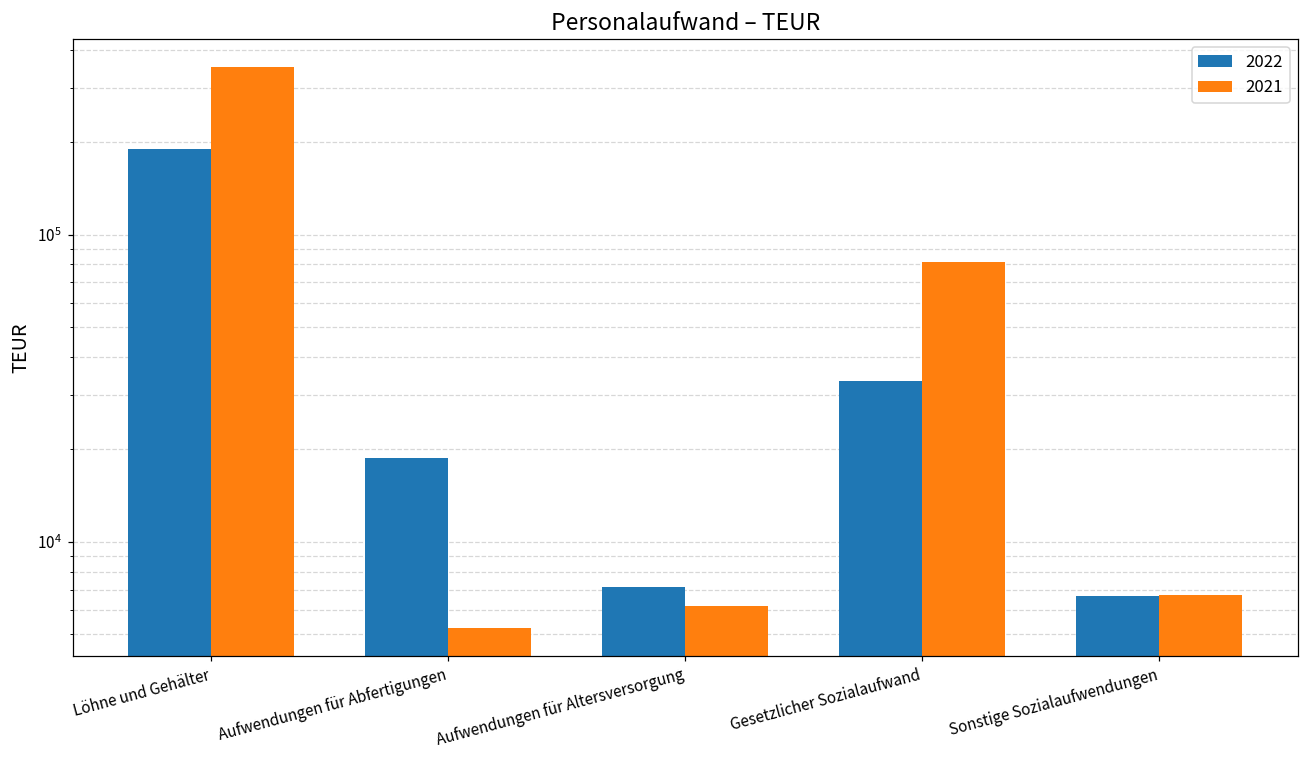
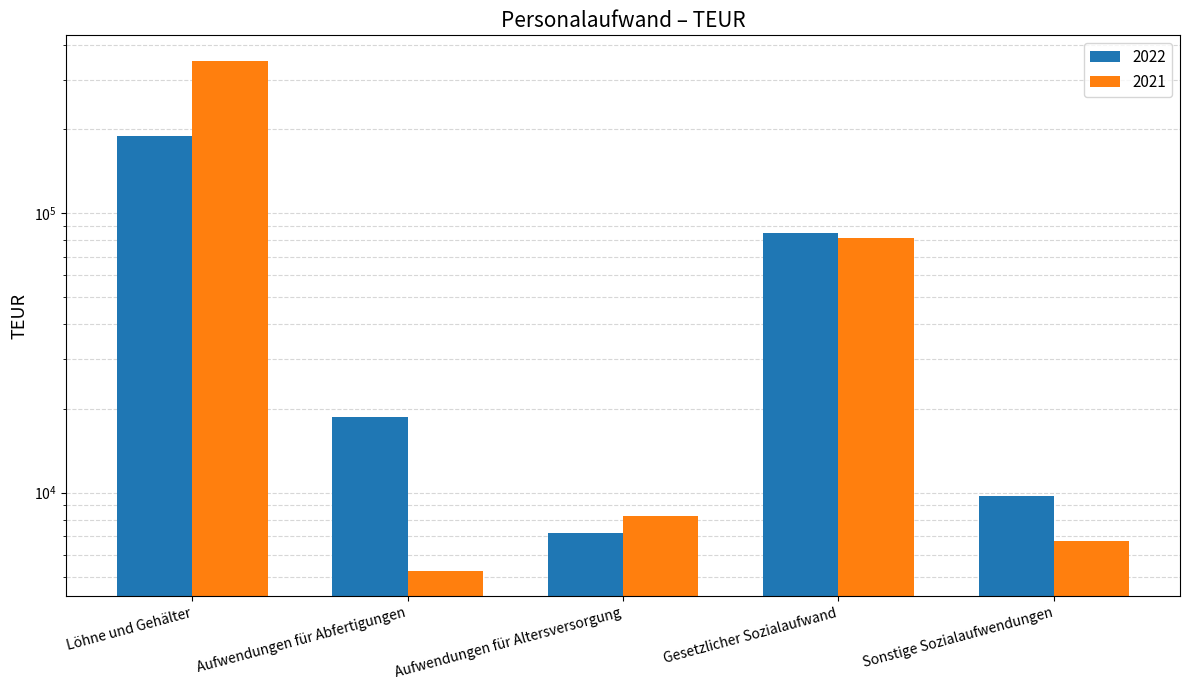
  {
    "2022": {
      "Löhne und Gehälter": 190000,
      "Aufwendungen für Abfertigungen": 19000,
      "Aufwendungen für Altersversorgung": 7100,
-     "Gesetzlicher Sozialaufwand": 33000,
-     "Sonstige Sozialaufwendungen": 6600
+     "Gesetzlicher Sozialaufwand": 85000,
+     "Sonstige Sozialaufwendungen": 9700
    },
    "2021": {
      "Löhne und Gehälter": 350000,
      "Aufwendungen für Abfertigungen": 5300,
-     "Aufwendungen für Altersversorgung": 6200,
+     "Aufwendungen für Altersversorgung": 8200,
      "Gesetzlicher Sozialaufwand": 81000,
      "Sonstige Sozialaufwendungen": 6700
    }
  }
